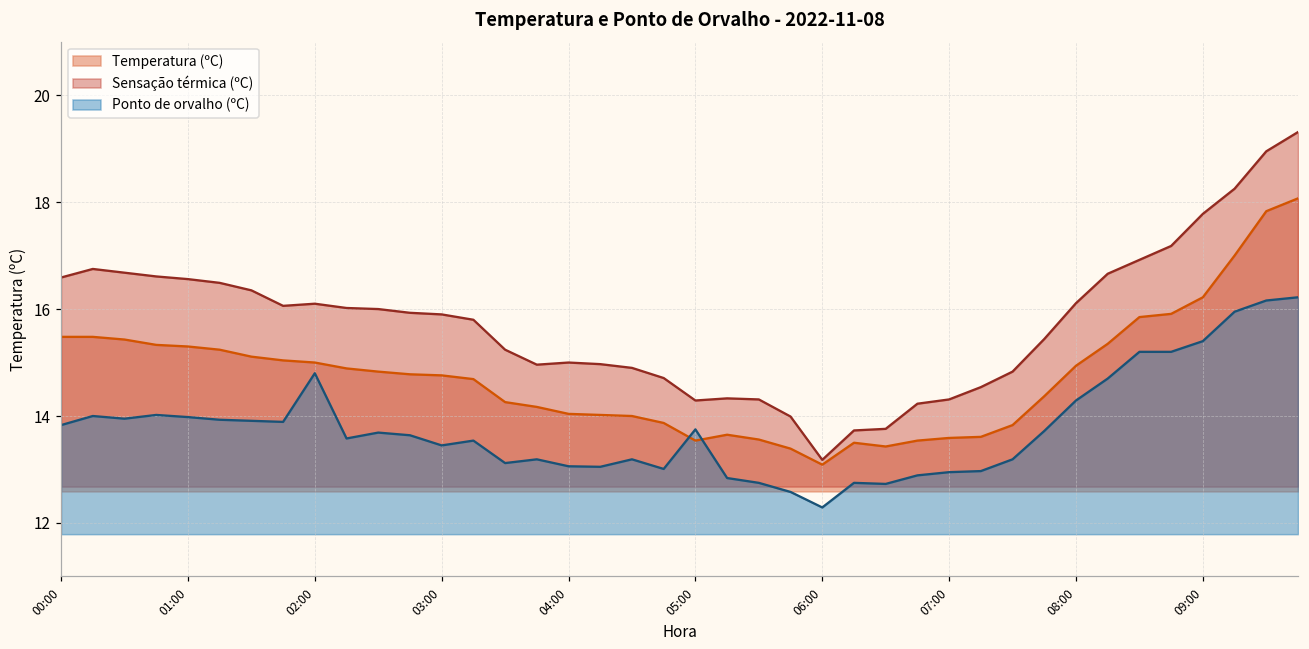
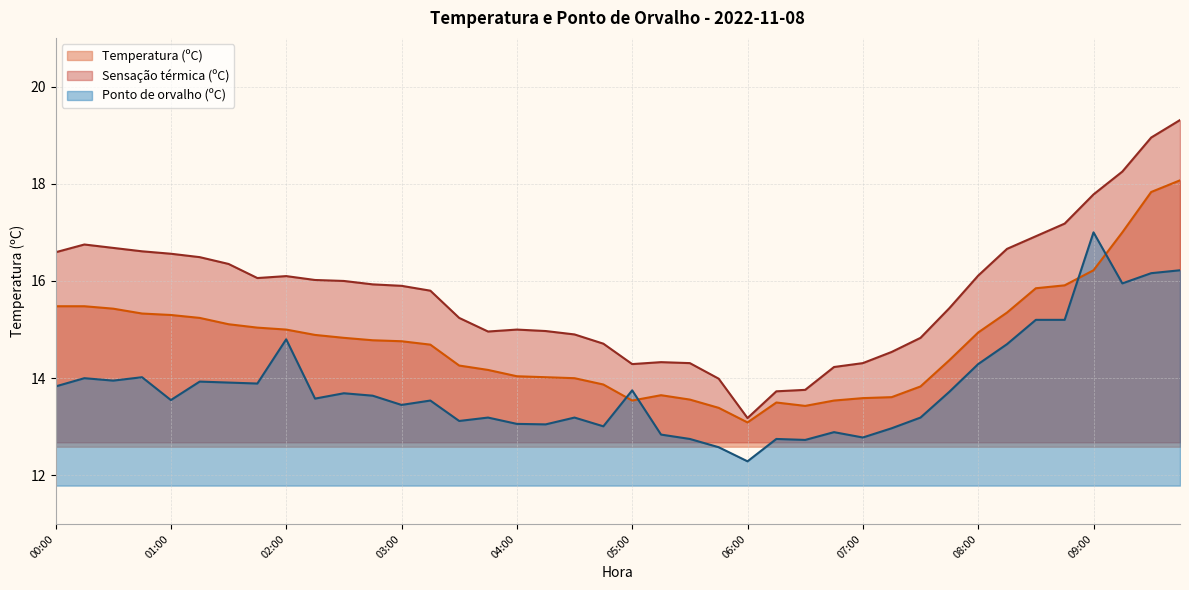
  {
    "Ponto de orvalho (ºC)": {
      "00:00": 13.8,
-     "01:00": 14.0,
+     "01:00": 13.6,
      "02:00": 14.8,
      "03:00": 13.5,
      "04:00": 13.1,
      "05:00": 13.8,
      "06:00": 12.3,
-     "07:00": 13.0,
+     "07:00": 12.8,
      "08:00": 14.3,
-     "09:00": 15.4
+     "09:00": 17.0
    }
  }
